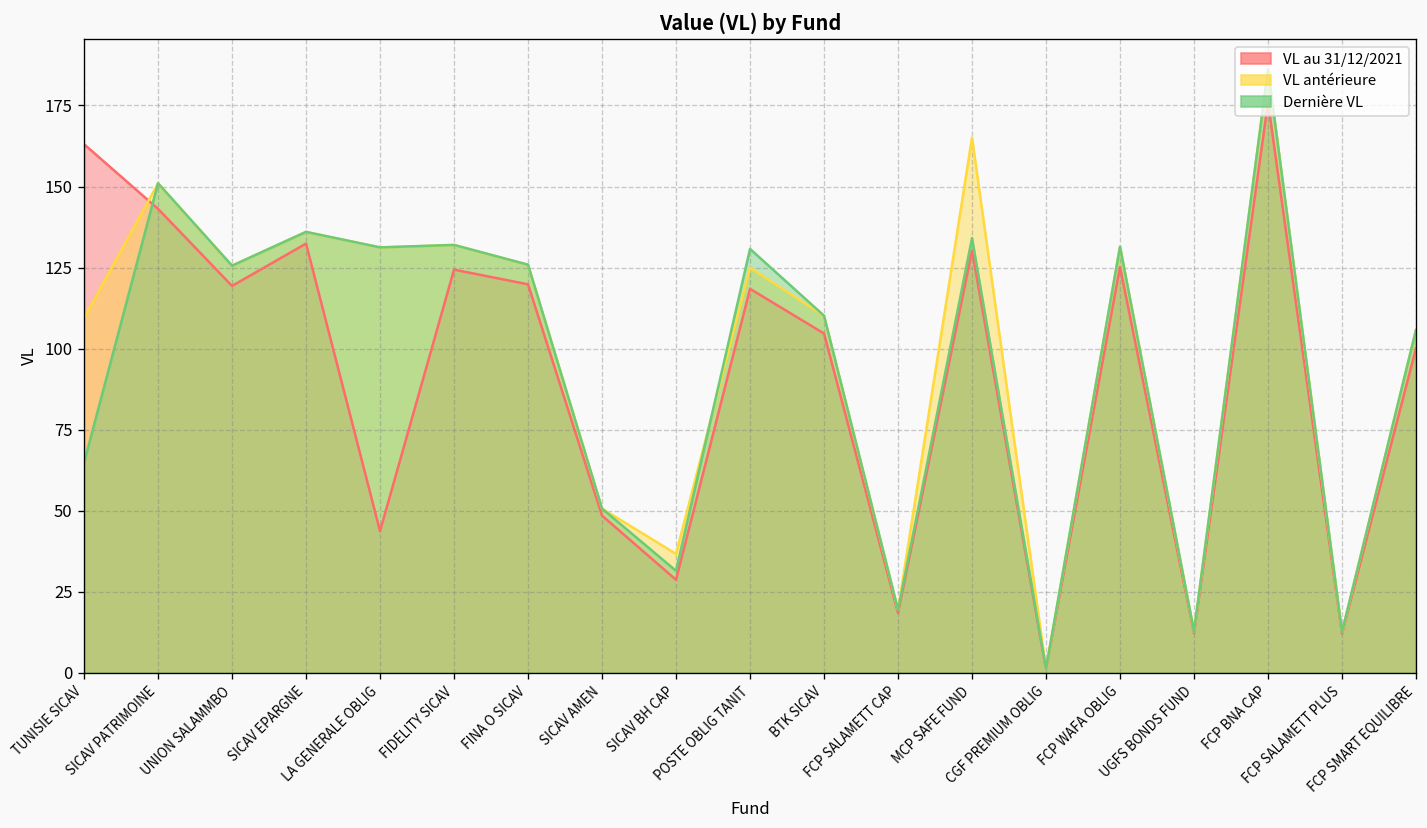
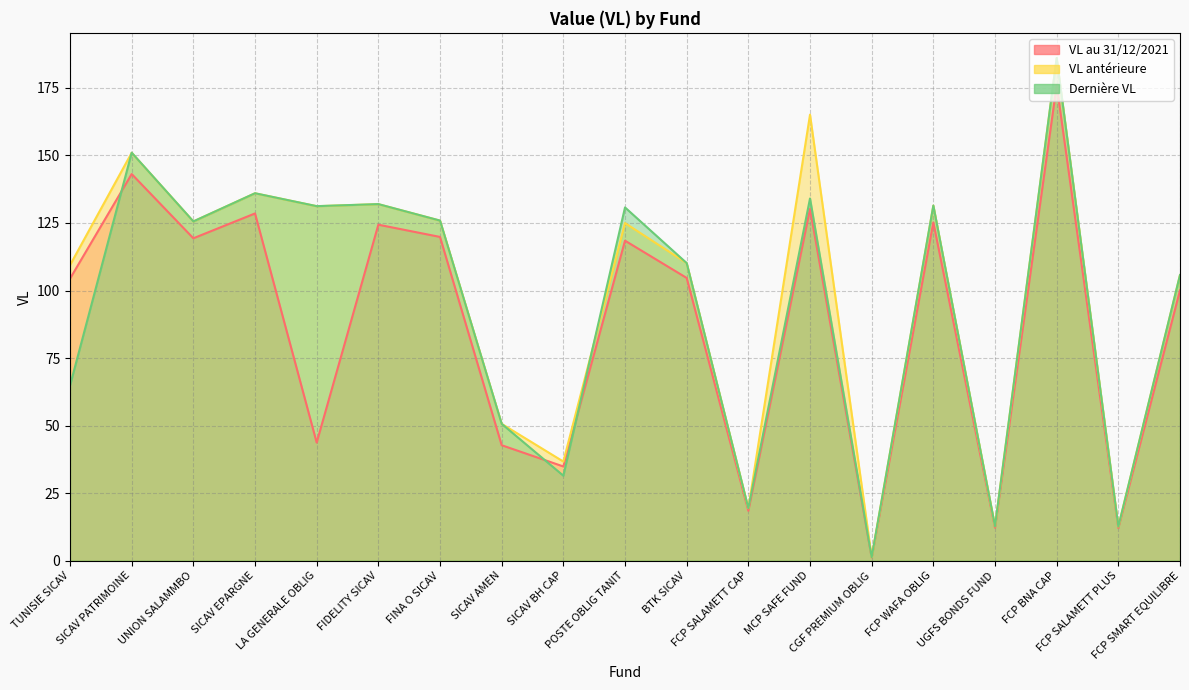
  {
    "VL au 31/12/2021": {
-     "TUNISIE SICAV": 163,
+     "TUNISIE SICAV": 104,
      "SICAV PATRIMOINE": 143,
      "UNION SALAMMBO": 119,
-     "SICAV EPARGNE": 132,
+     "SICAV EPARGNE": 129,
      "LA GENERALE OBLIG": 44,
      "FIDELITY SICAV": 124,
      "FINA O SICAV": 120,
-     "SICAV AMEN": 48,
-     "SICAV BH CAP": 29,
+     "SICAV AMEN": 43,
+     "SICAV BH CAP": 35,
      "POSTE OBLIG TANIT": 118,
      "BTK SICAV": 105,
      "FCP SALAMETT CAP": 18,
      "MCP SAFE FUND": 130,
      "FCP WAFA OBLIG": 125,
      "FCP SMART EQUILIBRE": 100
    },
    "VL antérieure": {
      "TUNISIE SICAV": 109,
      "SICAV BH CAP": 37,
      "POSTE OBLIG TANIT": 125,
      "MCP SAFE FUND": 165
    },
    "Dernière VL": {
      "TUNISIE SICAV": 65,
      "SICAV BH CAP": 31,
      "POSTE OBLIG TANIT": 131,
      "MCP SAFE FUND": 134
    }
  }
